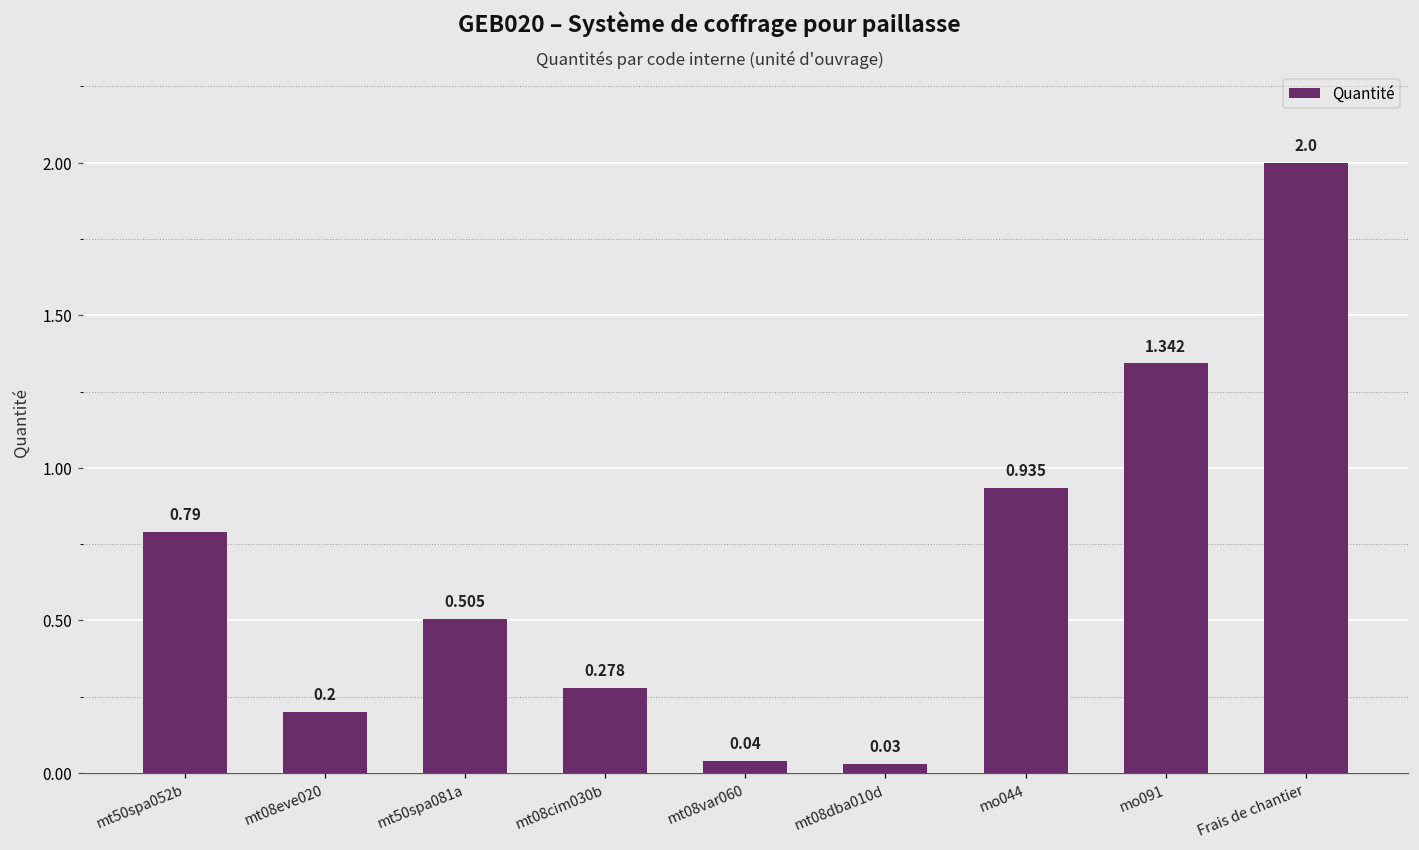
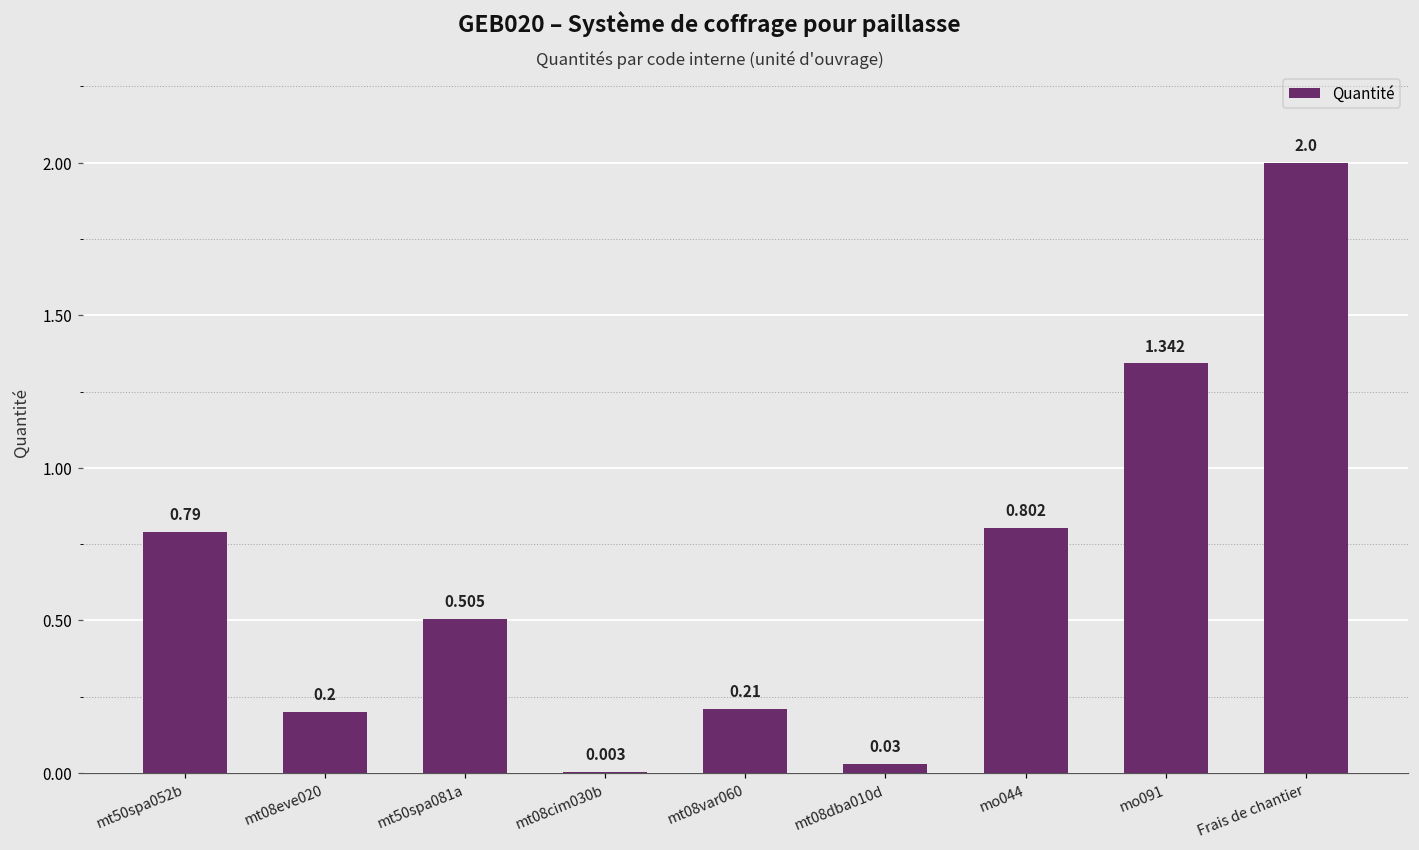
  {
    "mt50spa052b": 0.79,
    "mt08eve020": 0.2,
    "mt50spa081a": 0.505,
-   "mt08cim030b": 0.278,
-   "mt08var060": 0.04,
+   "mt08cim030b": 0.003,
+   "mt08var060": 0.21,
    "mt08dba010d": 0.03,
-   "mo044": 0.935,
+   "mo044": 0.802,
    "mo091": 1.342,
    "Frais de chantier": 2.0
  }
